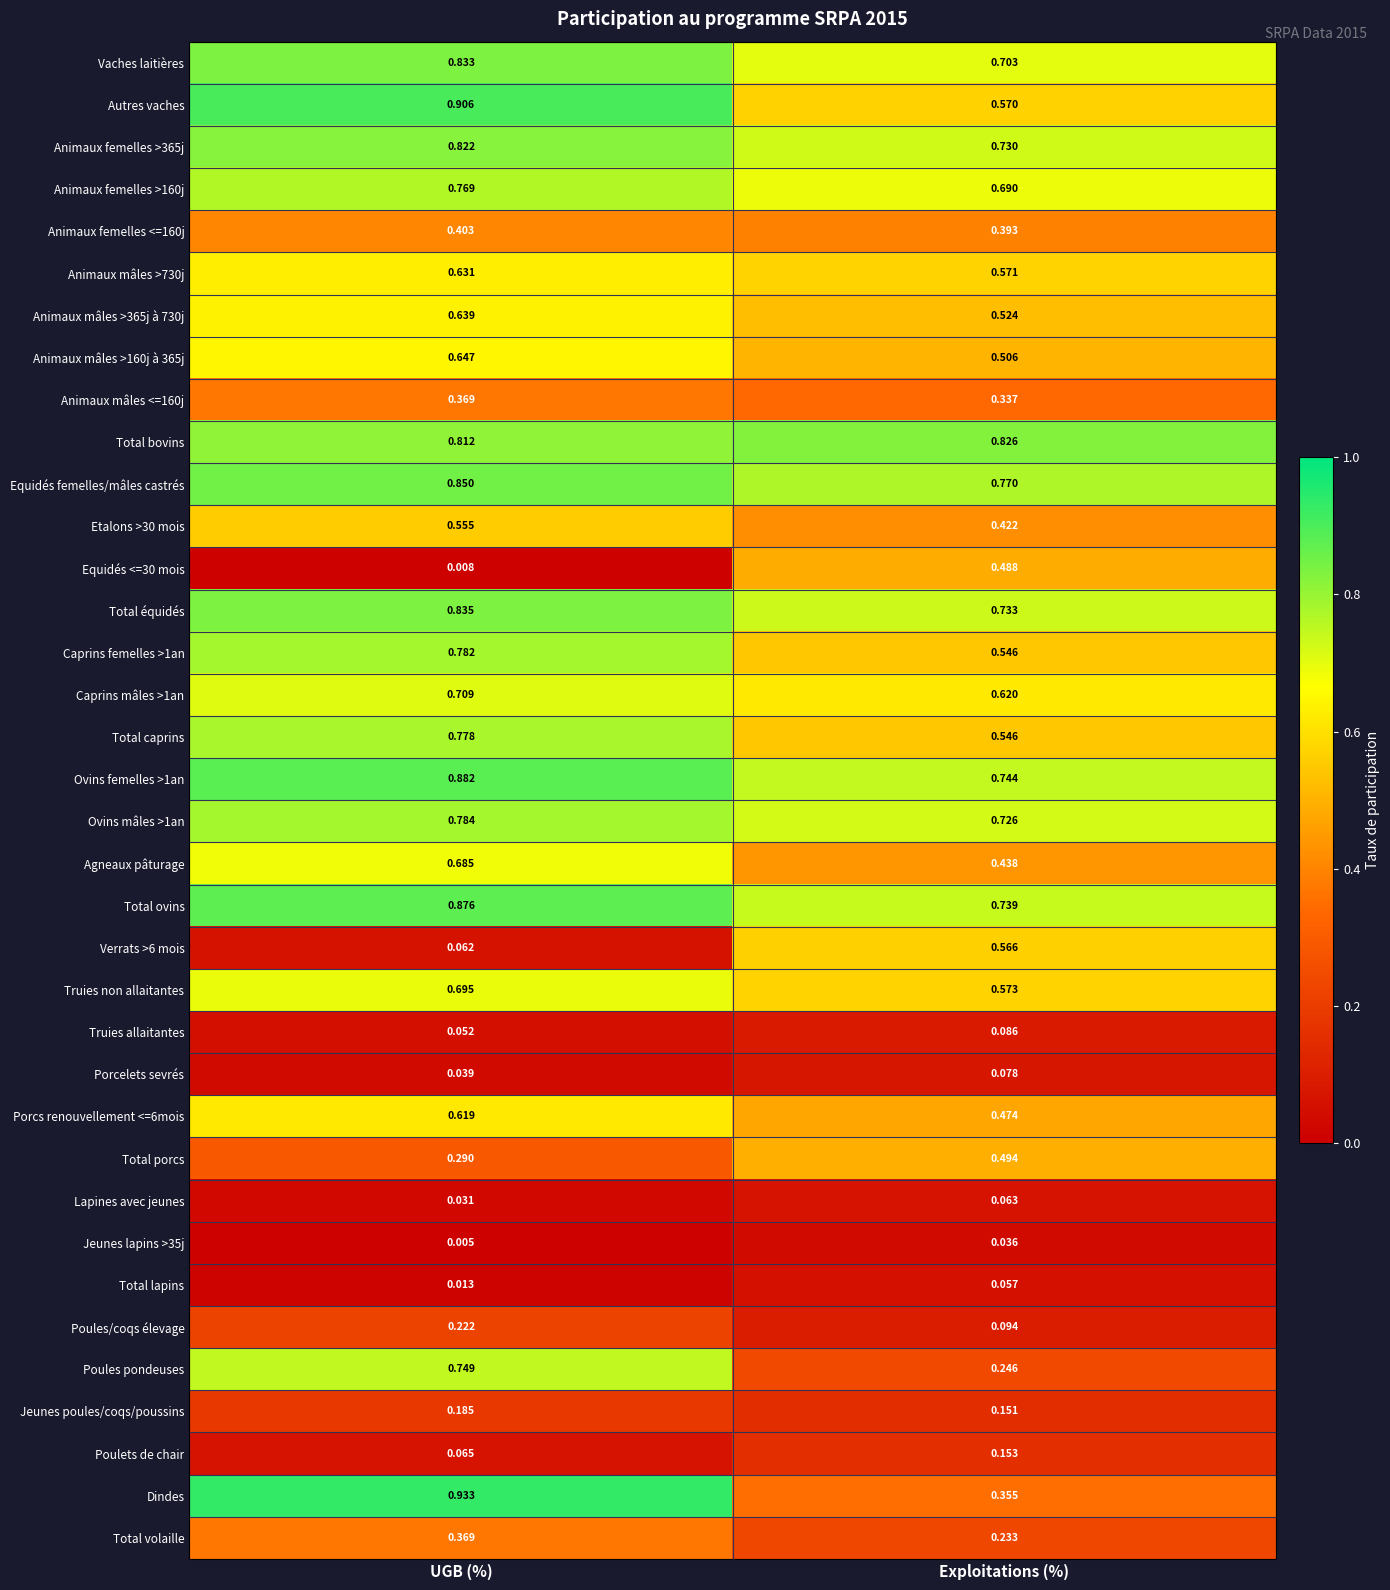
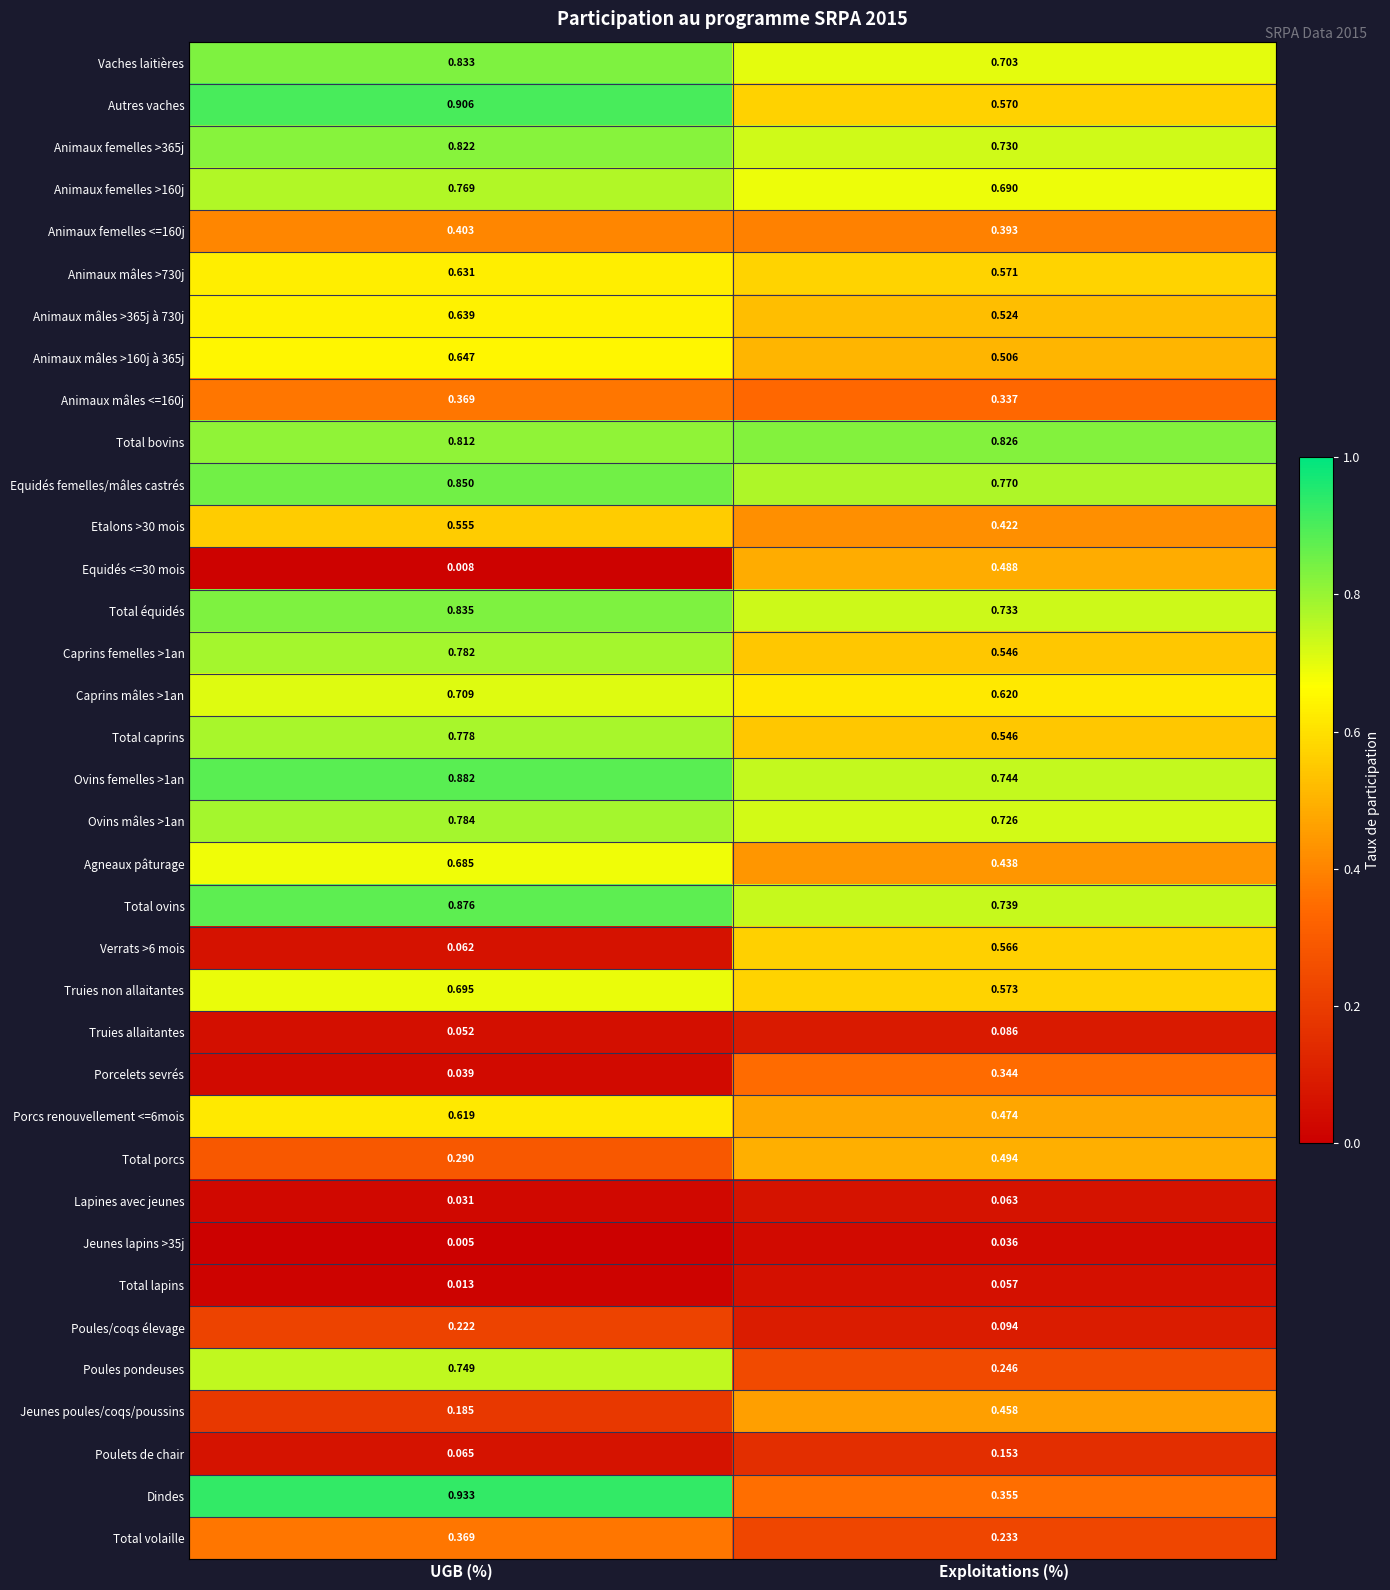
  {
    "Vaches laitières": {
      "UGB (%)": 0.833,
      "Exploitations (%)": 0.703
    },
    "Autres vaches": {
      "UGB (%)": 0.906,
      "Exploitations (%)": 0.570
    },
    "Animaux femelles >365j": {
      "UGB (%)": 0.822,
      "Exploitations (%)": 0.730
    },
    "Animaux femelles >160j": {
      "UGB (%)": 0.769,
      "Exploitations (%)": 0.690
    },
    "Animaux femelles <=160j": {
      "UGB (%)": 0.403,
      "Exploitations (%)": 0.393
    },
    "Animaux mâles >730j": {
      "UGB (%)": 0.631,
      "Exploitations (%)": 0.571
    },
    "Animaux mâles >365j à 730j": {
      "UGB (%)": 0.639,
      "Exploitations (%)": 0.524
    },
    "Animaux mâles >160j à 365j": {
      "UGB (%)": 0.647,
      "Exploitations (%)": 0.506
    },
    "Animaux mâles <=160j": {
      "UGB (%)": 0.369,
      "Exploitations (%)": 0.337
    },
    "Total bovins": {
      "UGB (%)": 0.812,
      "Exploitations (%)": 0.826
    },
    "Equidés femelles/mâles castrés": {
      "UGB (%)": 0.850,
      "Exploitations (%)": 0.770
    },
    "Etalons >30 mois": {
      "UGB (%)": 0.555,
      "Exploitations (%)": 0.422
    },
    "Equidés <=30 mois": {
      "UGB (%)": 0.008,
      "Exploitations (%)": 0.488
    },
    "Total équidés": {
      "UGB (%)": 0.835,
      "Exploitations (%)": 0.733
    },
    "Caprins femelles >1an": {
      "UGB (%)": 0.782,
      "Exploitations (%)": 0.546
    },
    "Caprins mâles >1an": {
      "UGB (%)": 0.709,
      "Exploitations (%)": 0.620
    },
    "Total caprins": {
      "UGB (%)": 0.778,
      "Exploitations (%)": 0.546
    },
    "Ovins femelles >1an": {
      "UGB (%)": 0.882,
      "Exploitations (%)": 0.744
    },
    "Ovins mâles >1an": {
      "UGB (%)": 0.784,
      "Exploitations (%)": 0.726
    },
    "Agneaux pâturage": {
      "UGB (%)": 0.685,
      "Exploitations (%)": 0.438
    },
    "Total ovins": {
      "UGB (%)": 0.876,
      "Exploitations (%)": 0.739
    },
    "Verrats >6 mois": {
      "UGB (%)": 0.062,
      "Exploitations (%)": 0.566
    },
    "Truies non allaitantes": {
      "UGB (%)": 0.695,
      "Exploitations (%)": 0.573
    },
    "Truies allaitantes": {
      "UGB (%)": 0.052,
      "Exploitations (%)": 0.086
    },
    "Porcelets sevrés": {
      "UGB (%)": 0.039,
-     "Exploitations (%)": 0.078
+     "Exploitations (%)": 0.344
    },
    "Porcs renouvellement <=6mois": {
      "UGB (%)": 0.619,
      "Exploitations (%)": 0.474
    },
    "Total porcs": {
      "UGB (%)": 0.290,
      "Exploitations (%)": 0.494
    },
    "Lapines avec jeunes": {
      "UGB (%)": 0.031,
      "Exploitations (%)": 0.063
    },
    "Jeunes lapins >35j": {
      "UGB (%)": 0.005,
      "Exploitations (%)": 0.036
    },
    "Total lapins": {
      "UGB (%)": 0.013,
      "Exploitations (%)": 0.057
    },
    "Poules/coqs élevage": {
      "UGB (%)": 0.222,
      "Exploitations (%)": 0.094
    },
    "Poules pondeuses": {
      "UGB (%)": 0.749,
      "Exploitations (%)": 0.246
    },
    "Jeunes poules/coqs/poussins": {
      "UGB (%)": 0.185,
-     "Exploitations (%)": 0.151
+     "Exploitations (%)": 0.458
    },
    "Poulets de chair": {
      "UGB (%)": 0.065,
      "Exploitations (%)": 0.153
    },
    "Dindes": {
      "UGB (%)": 0.933,
      "Exploitations (%)": 0.355
    },
    "Total volaille": {
      "UGB (%)": 0.369,
      "Exploitations (%)": 0.233
    }
  }
